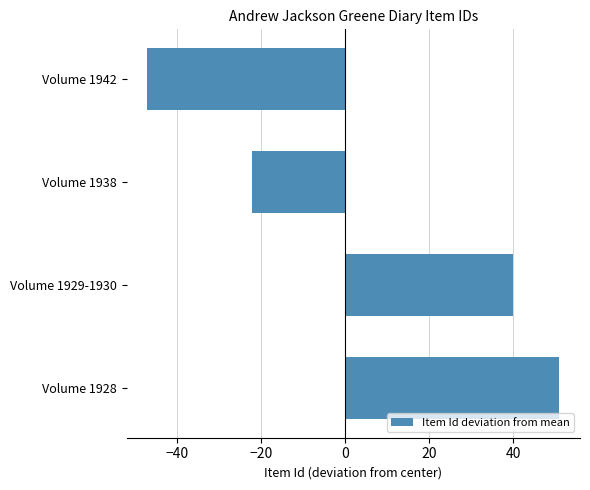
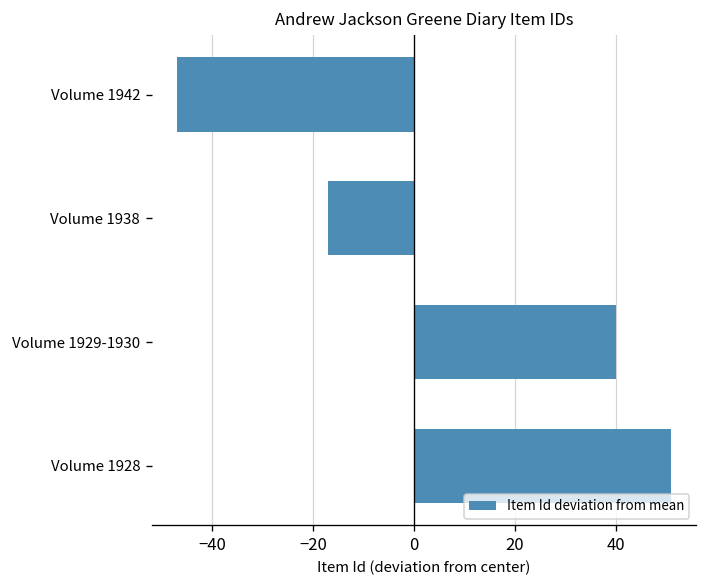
  {
    "Volume 1942": -47,
-   "Volume 1938": -22,
+   "Volume 1938": -17,
    "Volume 1929-1930": 40,
    "Volume 1928": 51
  }
